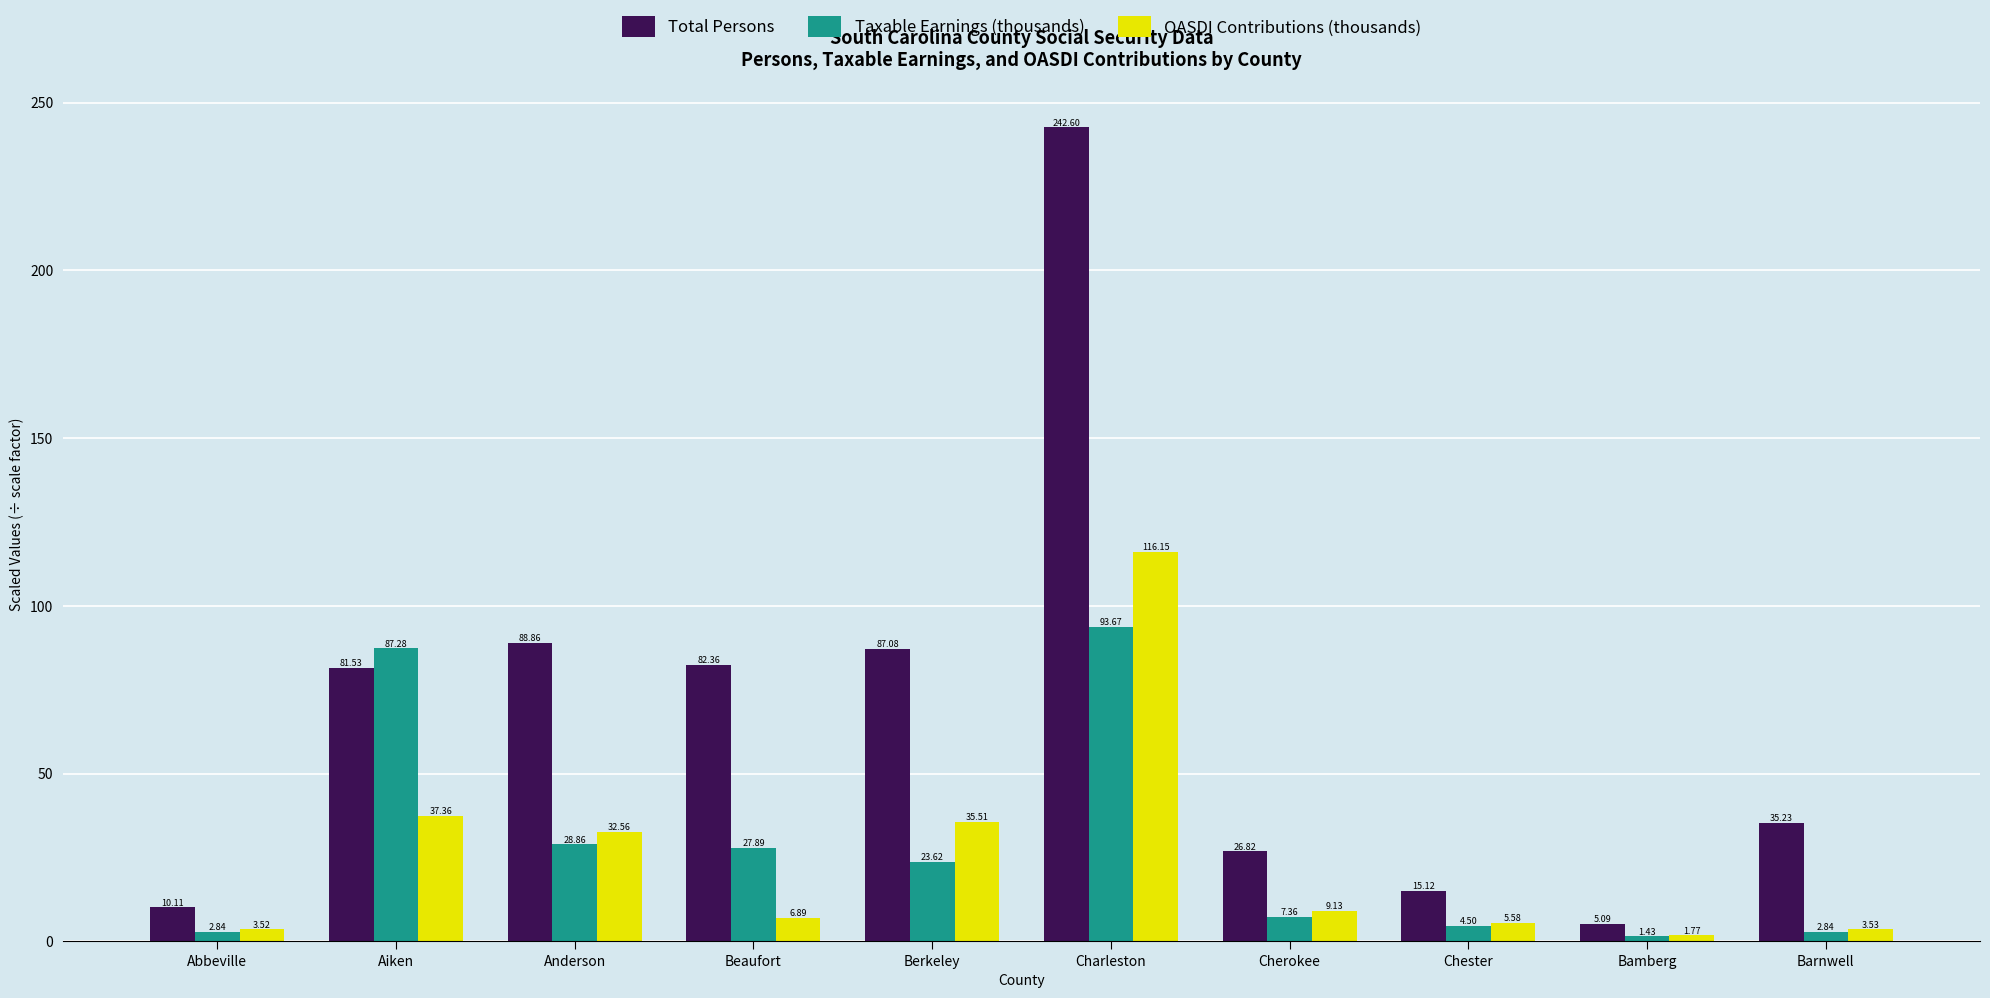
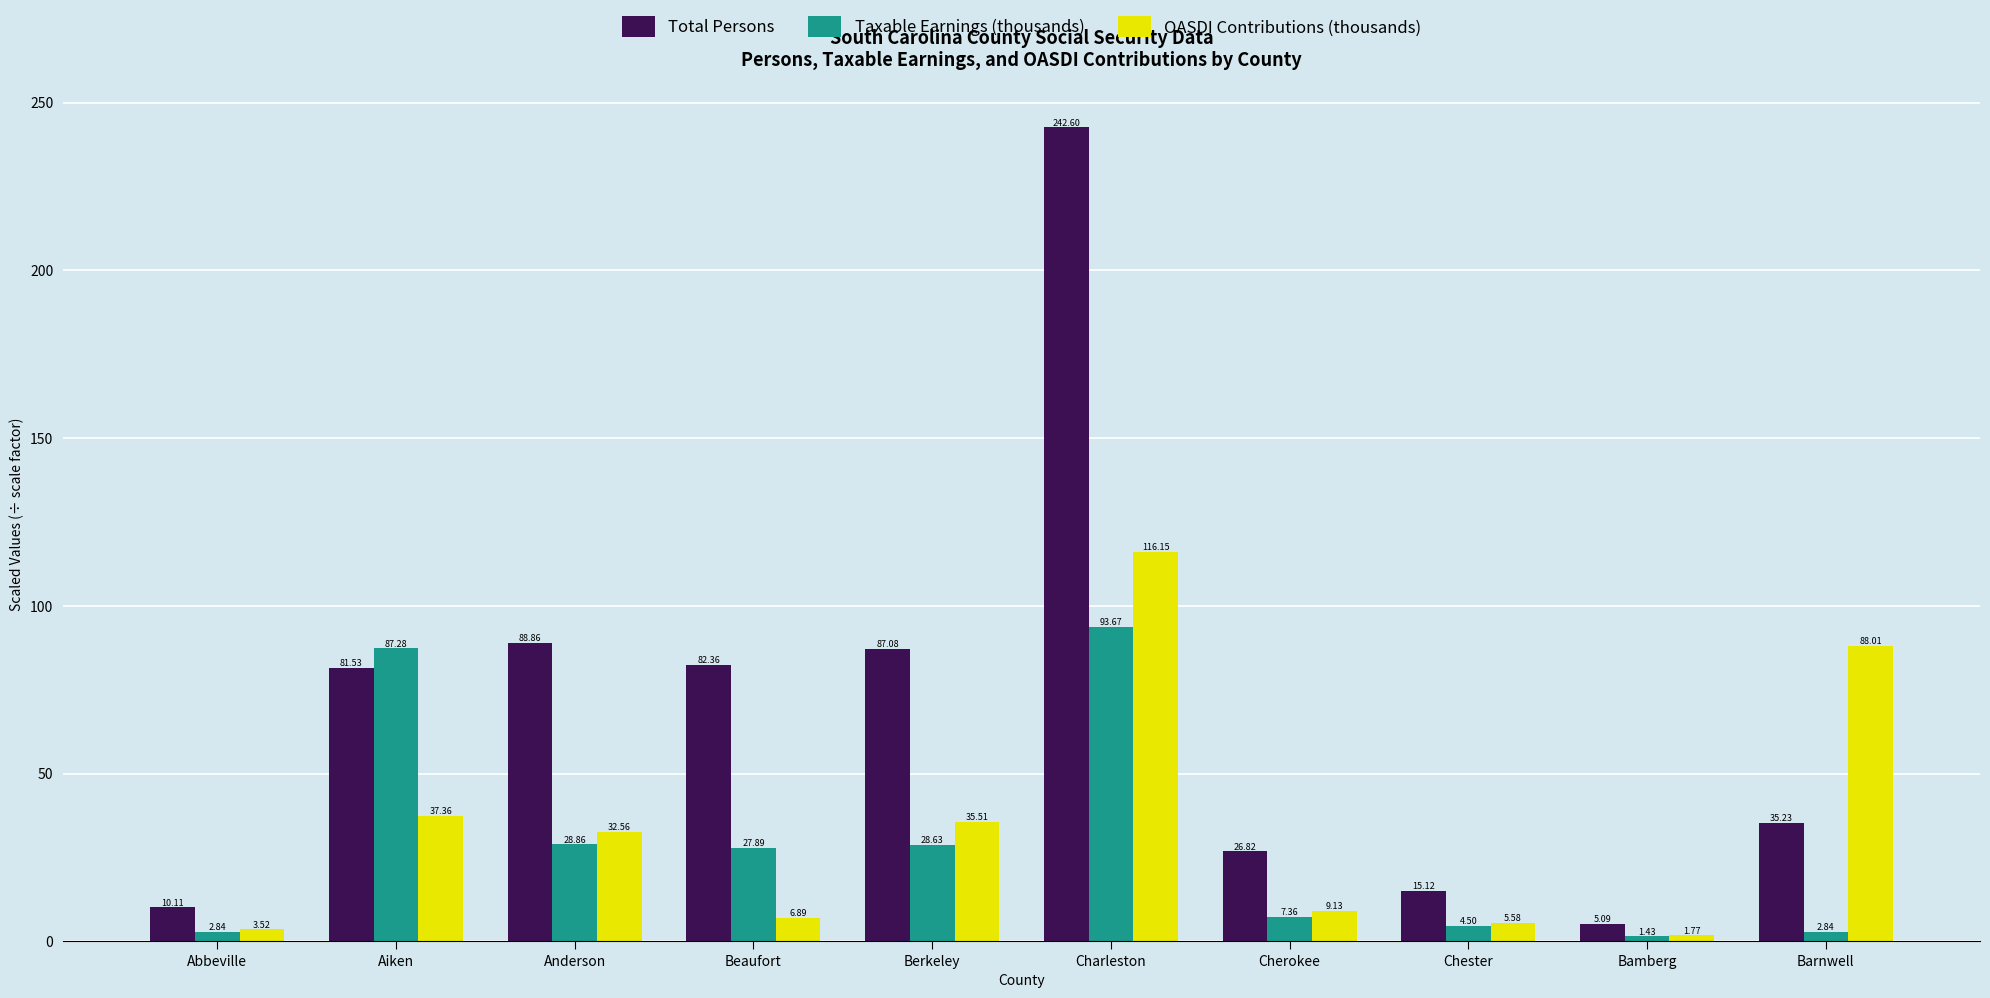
  {
    "Total Persons": {
      "Abbeville": 10.11,
      "Aiken": 81.53,
      "Anderson": 88.86,
      "Beaufort": 82.36,
      "Berkeley": 87.08,
      "Charleston": 242.60,
      "Cherokee": 26.82,
      "Chester": 15.12,
      "Bamberg": 5.09,
      "Barnwell": 35.23
    },
    "Taxable Earnings (thousands)": {
      "Abbeville": 2.84,
      "Aiken": 87.28,
      "Anderson": 28.86,
      "Beaufort": 27.89,
-     "Berkeley": 23.62,
+     "Berkeley": 28.63,
      "Charleston": 93.67,
      "Cherokee": 7.36,
      "Chester": 4.50,
      "Bamberg": 1.43,
      "Barnwell": 2.84
    },
    "OASDI Contributions (thousands)": {
      "Abbeville": 3.52,
      "Aiken": 37.36,
      "Anderson": 32.56,
      "Beaufort": 6.89,
      "Berkeley": 35.51,
      "Charleston": 116.15,
      "Cherokee": 9.13,
      "Chester": 5.58,
      "Bamberg": 1.77,
-     "Barnwell": 3.53
+     "Barnwell": 88.01
    }
  }
